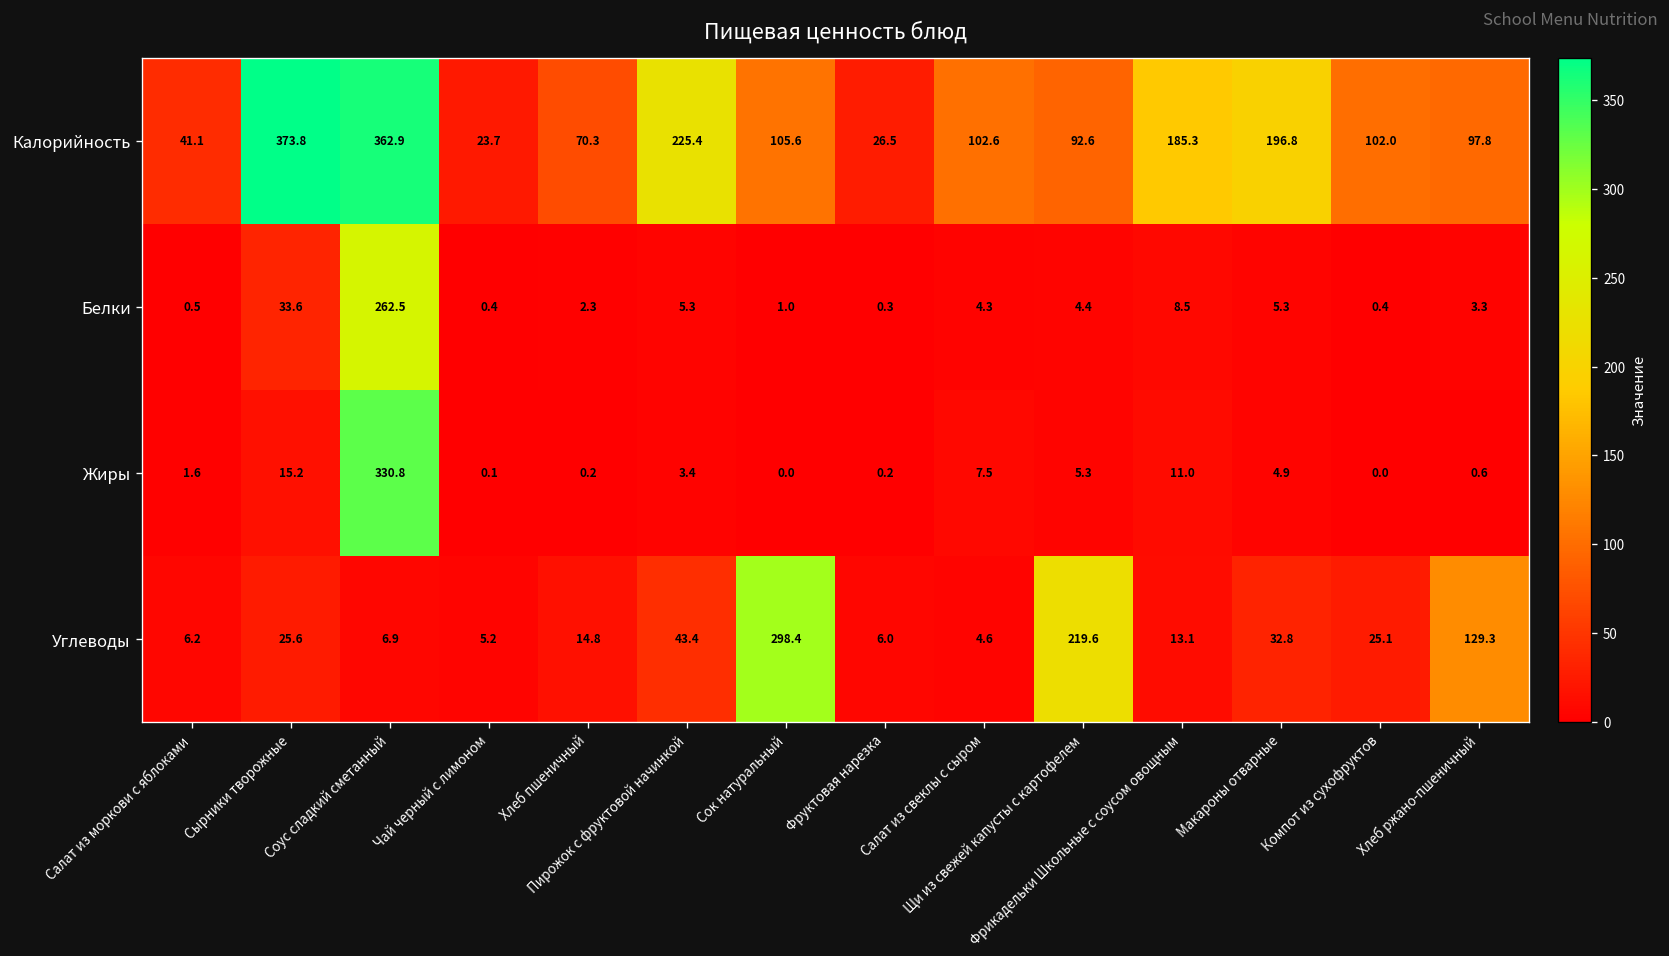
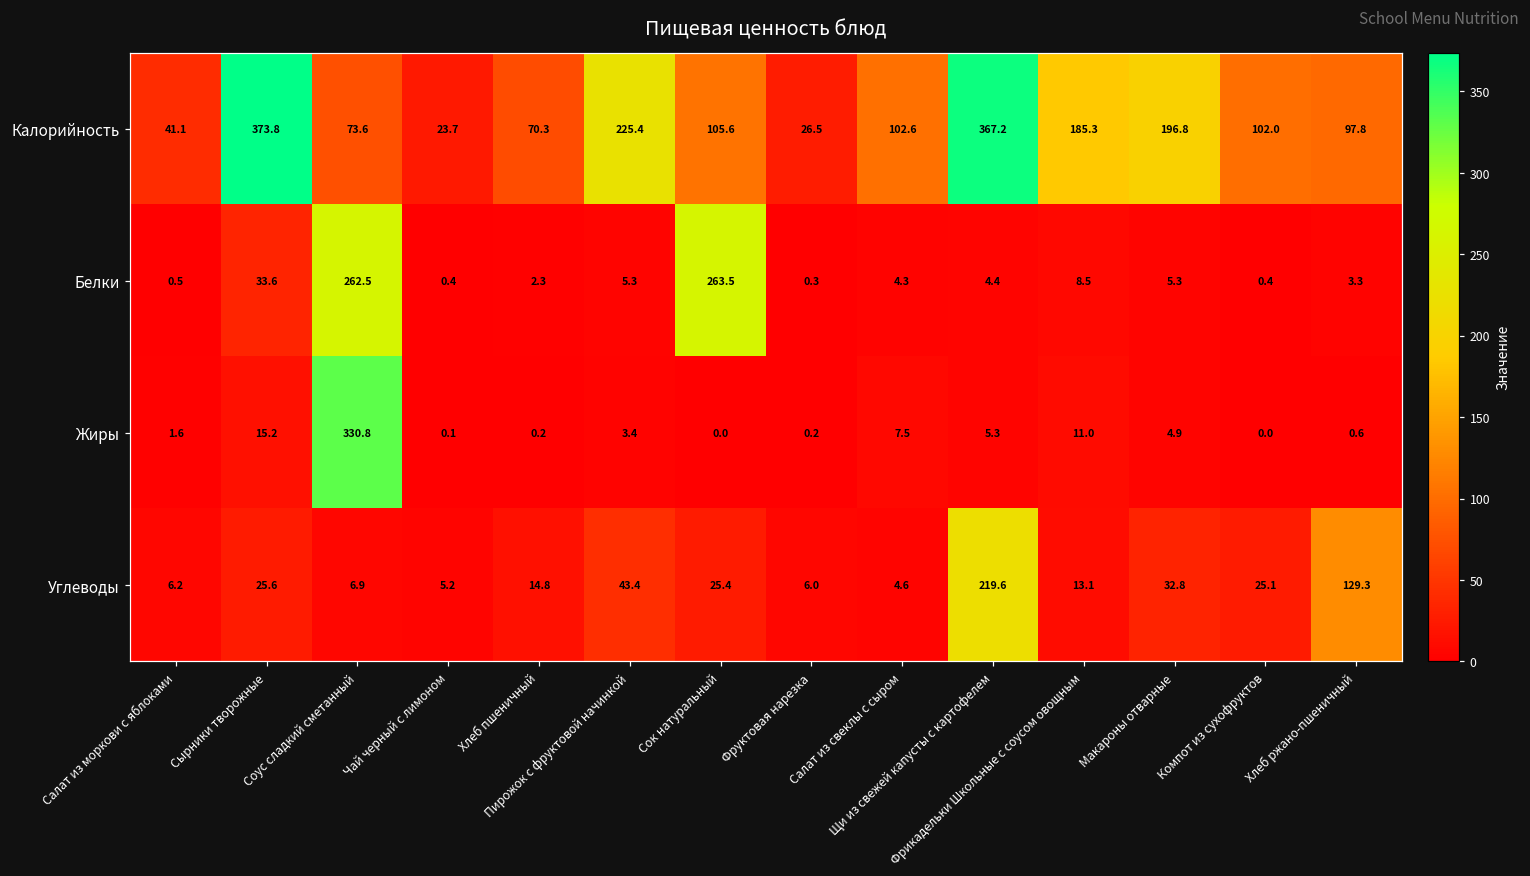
  {
    "Калорийность": {
      "Салат из моркови с яблоками": 41.1,
      "Сырники творожные": 373.8,
-     "Соус сладкий сметанный": 362.9,
+     "Соус сладкий сметанный": 73.6,
      "Чай черный с лимоном": 23.7,
      "Хлеб пшеничный": 70.3,
      "Пирожок с фруктовой начинкой": 225.4,
      "Сок натуральный": 105.6,
      "Фруктовая нарезка": 26.5,
      "Салат из свеклы с сыром": 102.6,
-     "Щи из свежей капусты с картофелем": 92.6,
+     "Щи из свежей капусты с картофелем": 367.2,
      "Фрикадельки Школьные с соусом овощным": 185.3,
      "Макароны отварные": 196.8,
      "Компот из сухофруктов": 102.0,
      "Хлеб ржано-пшеничный": 97.8
    },
    "Белки": {
      "Салат из моркови с яблоками": 0.5,
      "Сырники творожные": 33.6,
      "Соус сладкий сметанный": 262.5,
      "Чай черный с лимоном": 0.4,
      "Хлеб пшеничный": 2.3,
      "Пирожок с фруктовой начинкой": 5.3,
-     "Сок натуральный": 1.0,
+     "Сок натуральный": 263.5,
      "Фруктовая нарезка": 0.3,
      "Салат из свеклы с сыром": 4.3,
      "Щи из свежей капусты с картофелем": 4.4,
      "Фрикадельки Школьные с соусом овощным": 8.5,
      "Макароны отварные": 5.3,
      "Компот из сухофруктов": 0.4,
      "Хлеб ржано-пшеничный": 3.3
    },
    "Жиры": {
      "Салат из моркови с яблоками": 1.6,
      "Сырники творожные": 15.2,
      "Соус сладкий сметанный": 330.8,
      "Чай черный с лимоном": 0.1,
      "Хлеб пшеничный": 0.2,
      "Пирожок с фруктовой начинкой": 3.4,
      "Сок натуральный": 0.0,
      "Фруктовая нарезка": 0.2,
      "Салат из свеклы с сыром": 7.5,
      "Щи из свежей капусты с картофелем": 5.3,
      "Фрикадельки Школьные с соусом овощным": 11.0,
      "Макароны отварные": 4.9,
      "Компот из сухофруктов": 0.0,
      "Хлеб ржано-пшеничный": 0.6
    },
    "Углеводы": {
      "Салат из моркови с яблоками": 6.2,
      "Сырники творожные": 25.6,
      "Соус сладкий сметанный": 6.9,
      "Чай черный с лимоном": 5.2,
      "Хлеб пшеничный": 14.8,
      "Пирожок с фруктовой начинкой": 43.4,
-     "Сок натуральный": 298.4,
+     "Сок натуральный": 25.4,
      "Фруктовая нарезка": 6.0,
      "Салат из свеклы с сыром": 4.6,
      "Щи из свежей капусты с картофелем": 219.6,
      "Фрикадельки Школьные с соусом овощным": 13.1,
      "Макароны отварные": 32.8,
      "Компот из сухофруктов": 25.1,
      "Хлеб ржано-пшеничный": 129.3
    }
  }
